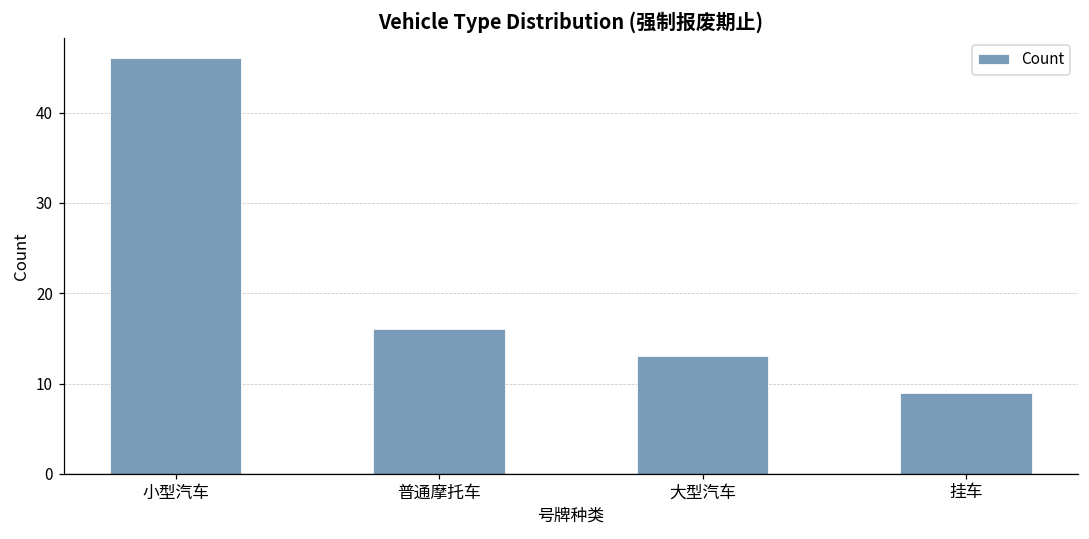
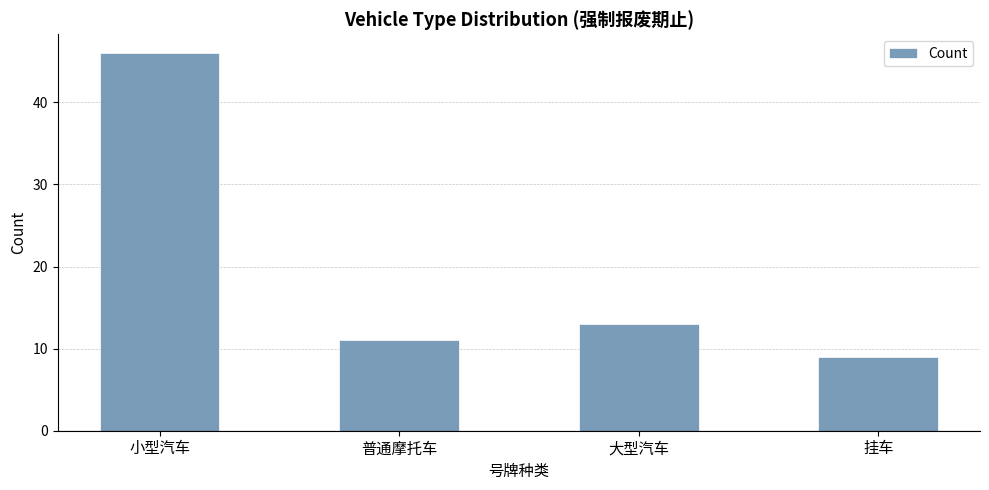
  {
    "小型汽车": 46,
-   "普通摩托车": 16,
+   "普通摩托车": 11,
    "大型汽车": 13,
    "挂车": 9
  }
